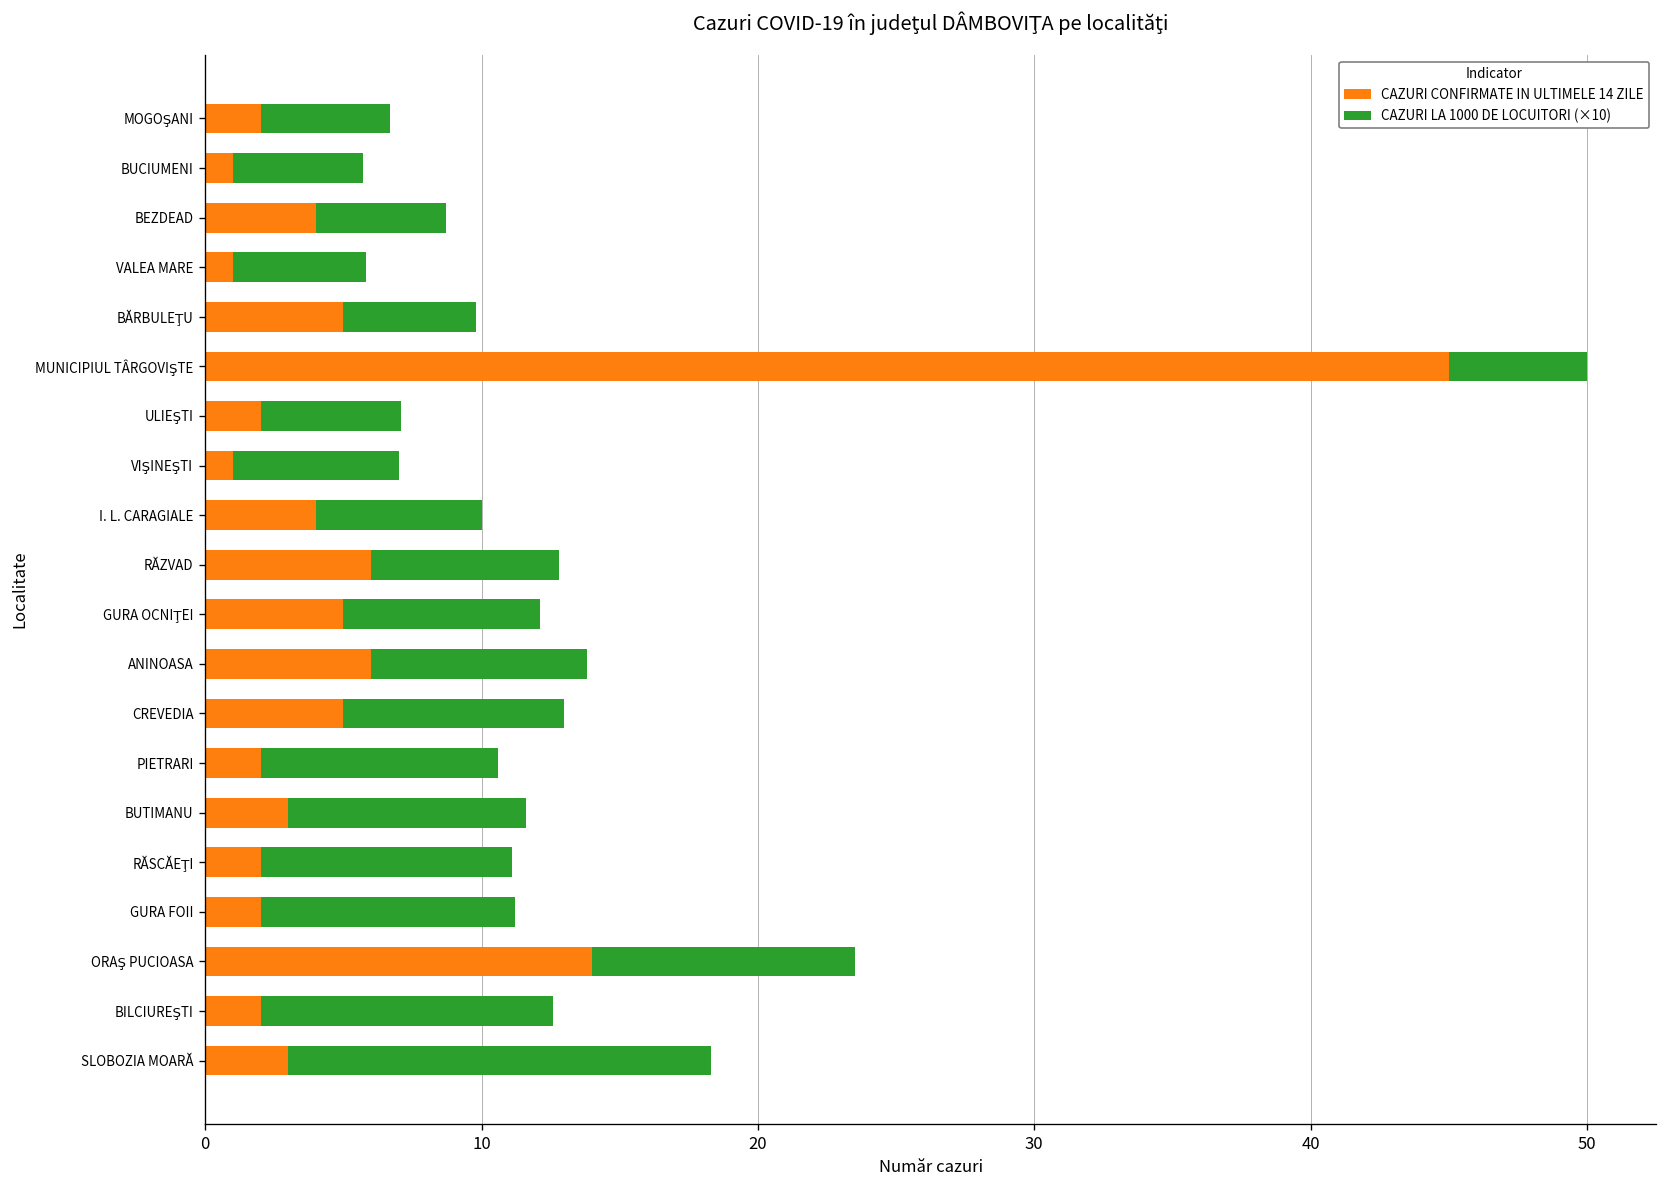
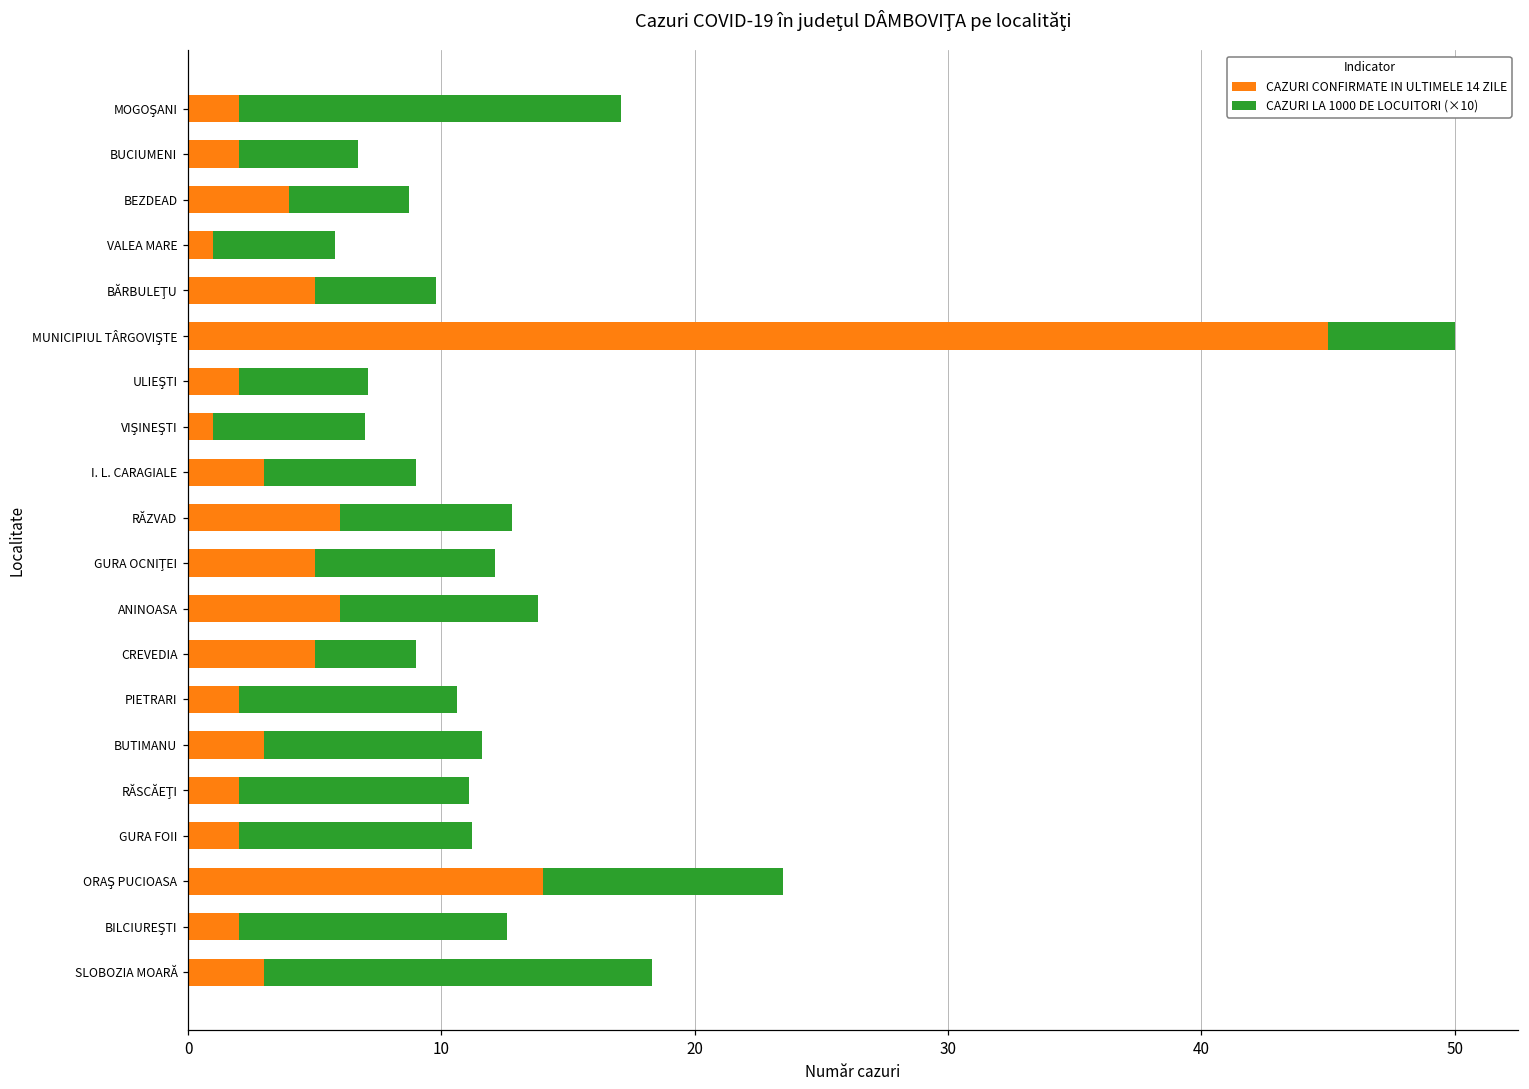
  {
    "CAZURI CONFIRMATE IN ULTIMELE 14 ZILE": {
      "MOGOŞANI": 2,
-     "BUCIUMENI": 1,
+     "BUCIUMENI": 2,
      "BEZDEAD": 4,
      "VALEA MARE": 1,
      "BĂRBULEŢU": 5,
      "MUNICIPIUL TÂRGOVIŞTE": 45,
      "ULIEŞTI": 2,
      "VIŞINEŞTI": 1,
-     "I. L. CARAGIALE": 4,
+     "I. L. CARAGIALE": 3,
      "RĂZVAD": 6,
      "GURA OCNIŢEI": 5,
      "ANINOASA": 6,
      "CREVEDIA": 5,
      "PIETRARI": 2,
      "BUTIMANU": 3,
      "RĂSCĂEŢI": 2,
      "GURA FOII": 2,
      "ORAŞ PUCIOASA": 14,
      "BILCIUREŞTI": 2,
      "SLOBOZIA MOARĂ": 3
    },
    "CAZURI LA 1000 DE LOCUITORI (×10)": {
-     "MOGOŞANI": 4.7,
+     "MOGOŞANI": 15.1,
      "BUCIUMENI": 4.7,
      "BEZDEAD": 4.7,
      "VALEA MARE": 4.8,
      "BĂRBULEŢU": 4.8,
      "MUNICIPIUL TÂRGOVIŞTE": 5.0,
      "ULIEŞTI": 5.1,
      "VIŞINEŞTI": 6.0,
      "I. L. CARAGIALE": 6.0,
      "RĂZVAD": 6.8,
      "GURA OCNIŢEI": 7.1,
      "ANINOASA": 7.8,
-     "CREVEDIA": 8.0,
+     "CREVEDIA": 4.0,
      "PIETRARI": 8.6,
      "BUTIMANU": 8.6,
      "RĂSCĂEŢI": 9.1,
      "GURA FOII": 9.2,
      "ORAŞ PUCIOASA": 9.5,
      "BILCIUREŞTI": 10.6,
      "SLOBOZIA MOARĂ": 15.3
    }
  }
